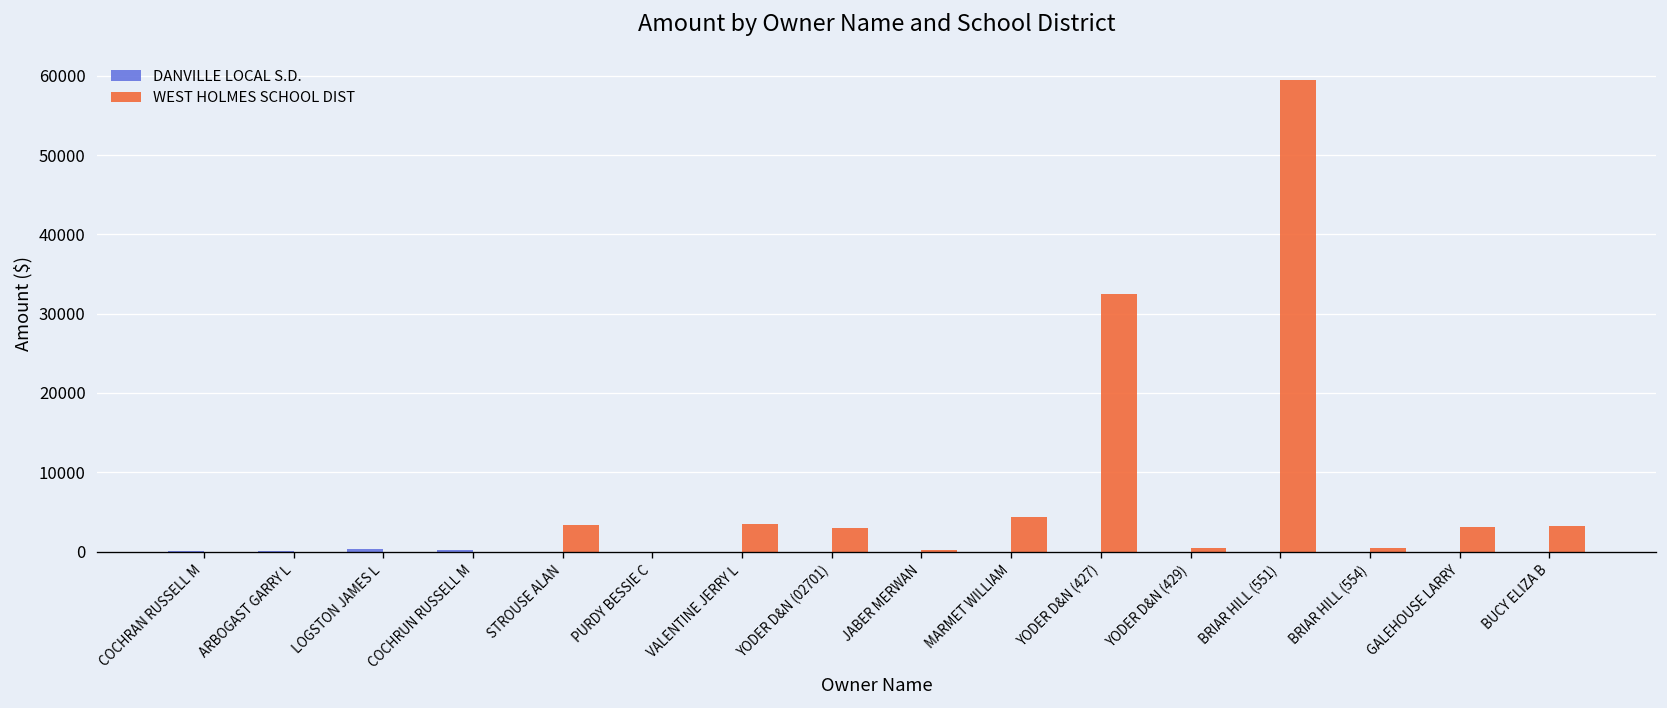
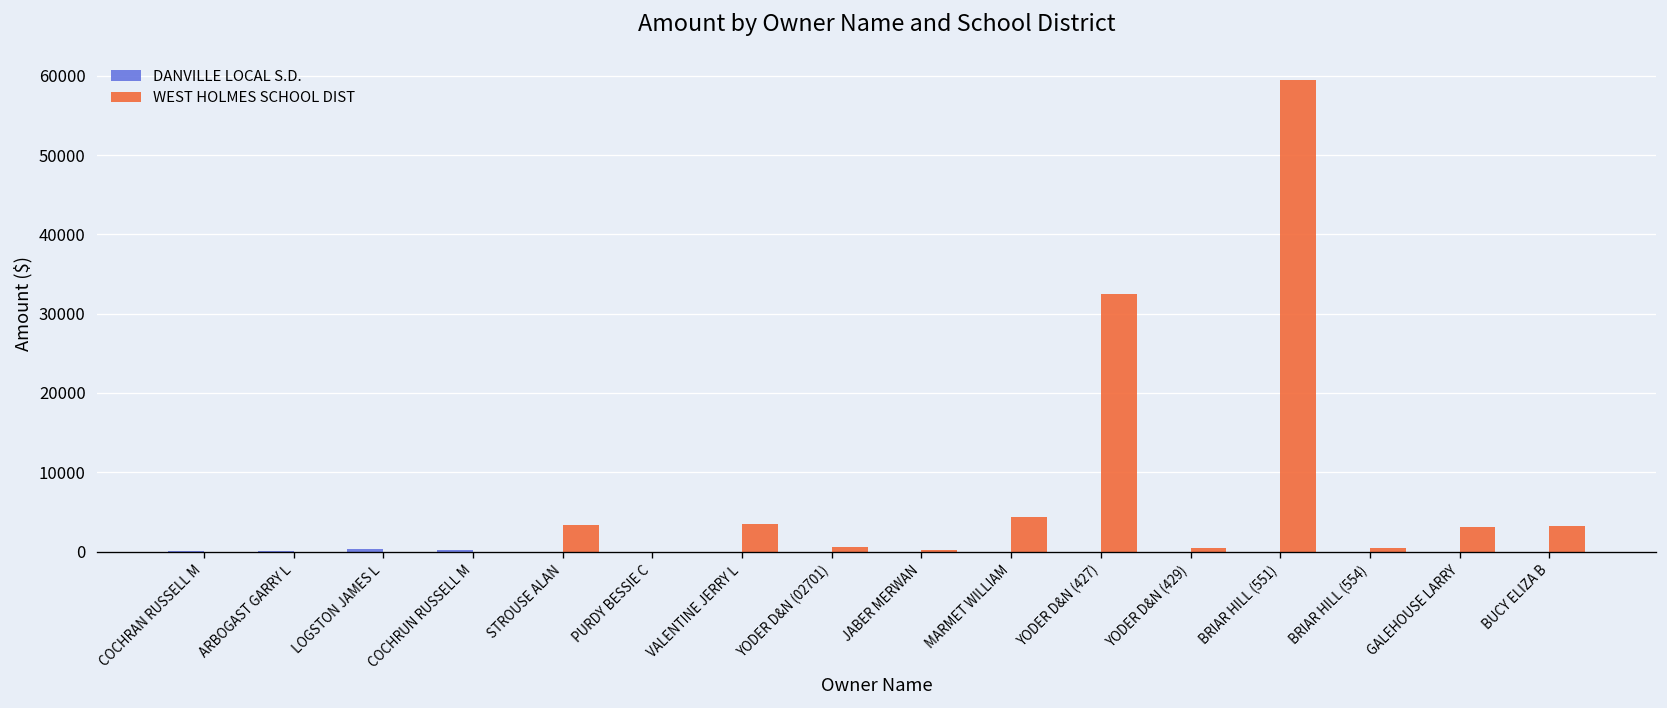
  {
    "DANVILLE LOCAL S.D.": {
      "STROUSE ALAN": 0,
      "PURDY BESSIE C": 0,
      "VALENTINE JERRY L": 0,
      "YODER D&N (02701)": 0,
      "JABER MERWAN": 0,
      "MARMET WILLIAM": 0,
      "YODER D&N (427)": 0,
      "YODER D&N (429)": 0,
      "BRIAR HILL (551)": 0,
      "BRIAR HILL (554)": 0,
      "GALEHOUSE LARRY": 0,
      "BUCY ELIZA B": 0
    },
    "WEST HOLMES SCHOOL DIST": {
      "COCHRAN RUSSELL M": 0,
      "ARBOGAST GARRY L": 0,
      "LOGSTON JAMES L": 0,
      "COCHRUN RUSSELL M": 0,
      "STROUSE ALAN": 3000,
      "VALENTINE JERRY L": 4000,
-     "YODER D&N (02701)": 3000,
+     "YODER D&N (02701)": 1000,
      "MARMET WILLIAM": 4000,
      "YODER D&N (427)": 32000,
      "YODER D&N (429)": 0,
      "BRIAR HILL (551)": 59000,
      "BRIAR HILL (554)": 0,
      "GALEHOUSE LARRY": 3000,
      "BUCY ELIZA B": 3000
    }
  }
